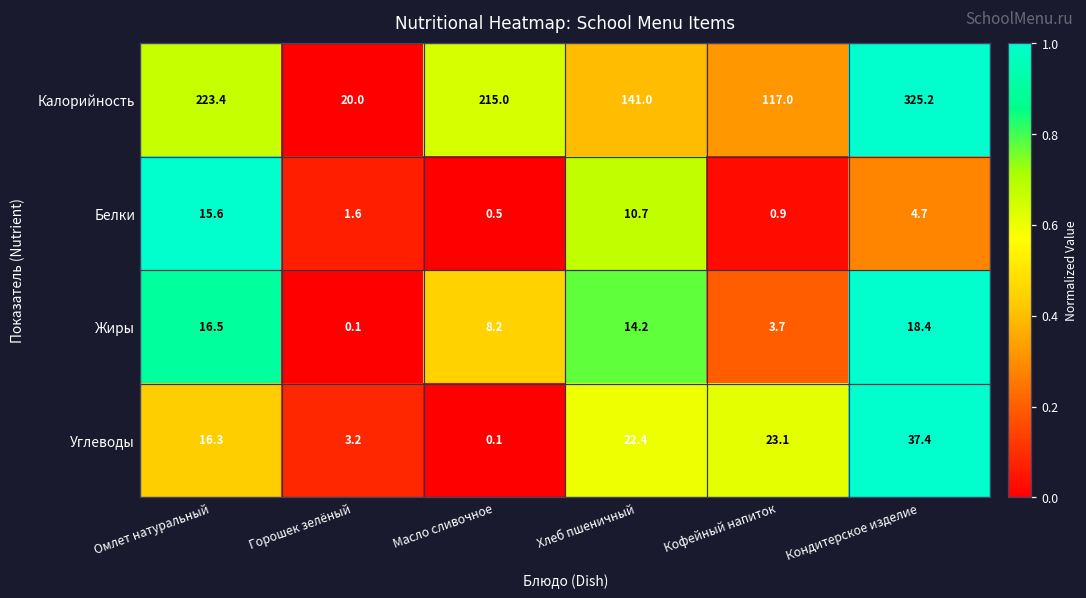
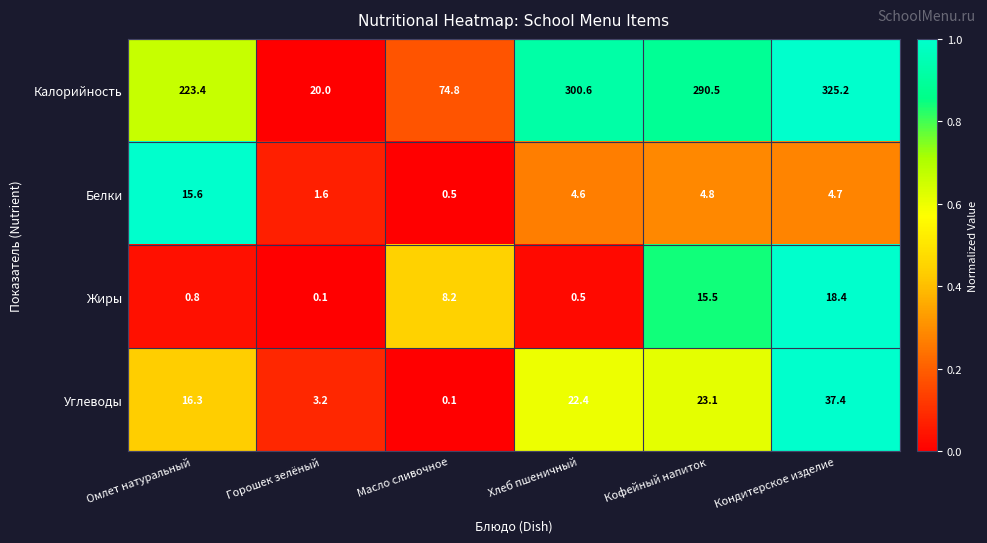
  {
    "Калорийность": {
      "Омлет натуральный": 223.4,
      "Горошек зелёный": 20.0,
-     "Масло сливочное": 215.0,
-     "Хлеб пшеничный": 141.0,
-     "Кофейный напиток": 117.0,
+     "Масло сливочное": 74.8,
+     "Хлеб пшеничный": 300.6,
+     "Кофейный напиток": 290.5,
      "Кондитерское изделие": 325.2
    },
    "Белки": {
      "Омлет натуральный": 15.6,
      "Горошек зелёный": 1.6,
      "Масло сливочное": 0.5,
-     "Хлеб пшеничный": 10.7,
-     "Кофейный напиток": 0.9,
+     "Хлеб пшеничный": 4.6,
+     "Кофейный напиток": 4.8,
      "Кондитерское изделие": 4.7
    },
    "Жиры": {
-     "Омлет натуральный": 16.5,
+     "Омлет натуральный": 0.8,
      "Горошек зелёный": 0.1,
      "Масло сливочное": 8.2,
-     "Хлеб пшеничный": 14.2,
-     "Кофейный напиток": 3.7,
+     "Хлеб пшеничный": 0.5,
+     "Кофейный напиток": 15.5,
      "Кондитерское изделие": 18.4
    },
    "Углеводы": {
      "Омлет натуральный": 16.3,
      "Горошек зелёный": 3.2,
      "Масло сливочное": 0.1,
      "Хлеб пшеничный": 22.4,
      "Кофейный напиток": 23.1,
      "Кондитерское изделие": 37.4
    }
  }
